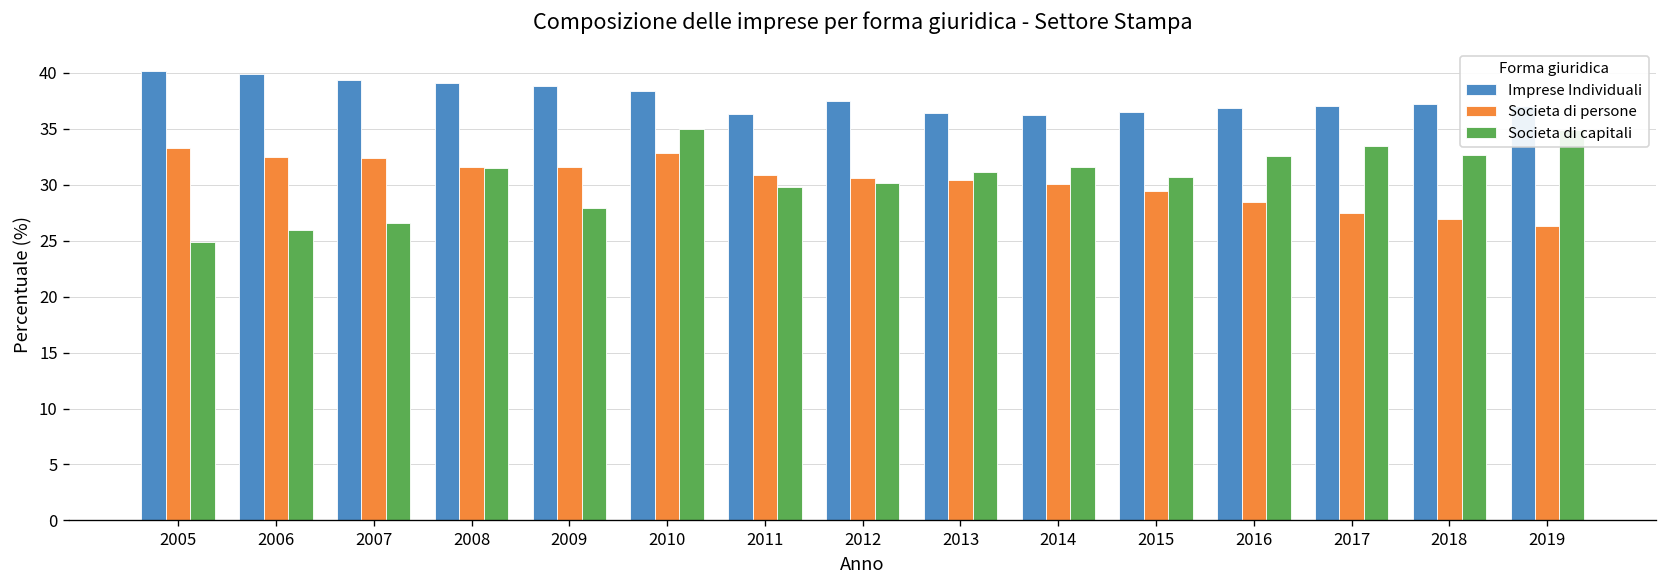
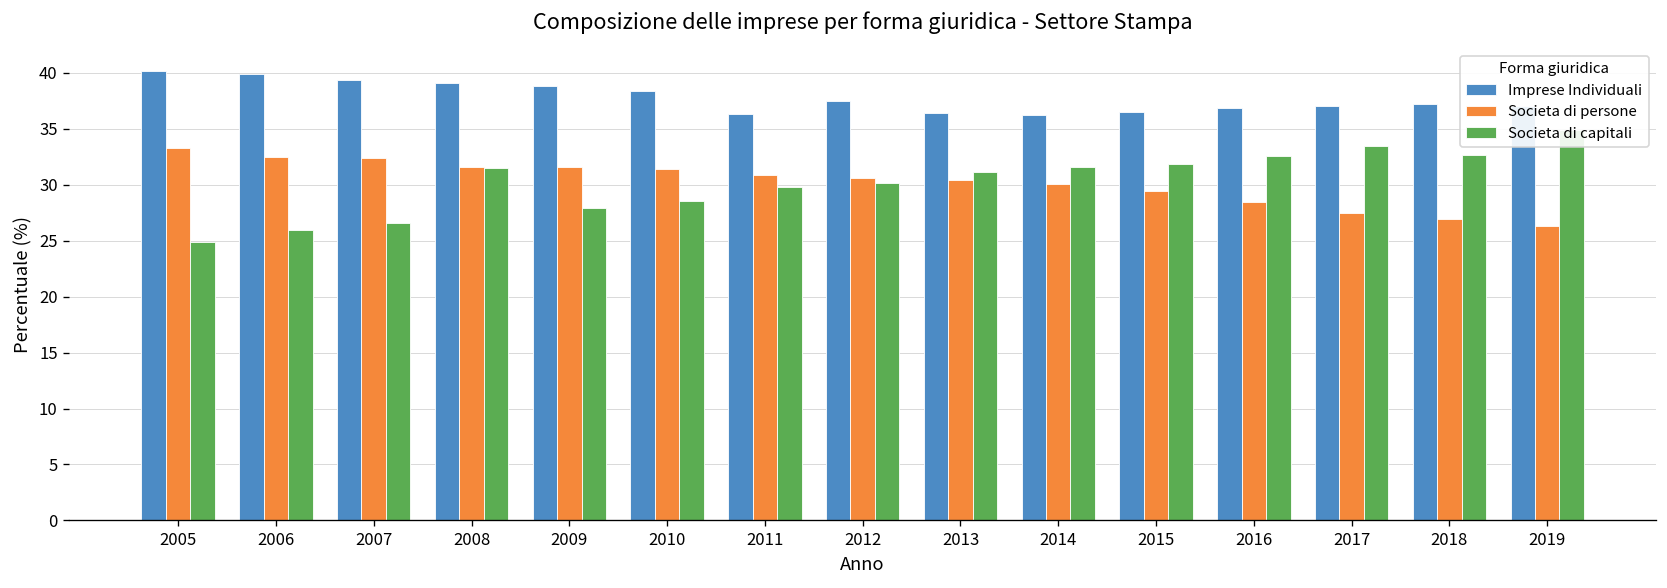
  {
    "Imprese Individuali": {
      "2005": 40,
      "2006": 40,
      "2007": 39,
      "2008": 39,
      "2009": 39,
      "2010": 38,
      "2011": 36,
      "2012": 37,
      "2013": 36,
      "2014": 36,
      "2015": 37,
      "2016": 37,
      "2017": 37,
      "2018": 37
    },
    "Societa di persone": {
      "2005": 33,
      "2006": 32,
      "2007": 32,
      "2008": 32,
      "2009": 32,
-     "2010": 33,
+     "2010": 31,
      "2011": 31,
      "2012": 31,
      "2013": 30,
      "2014": 30,
      "2015": 29,
      "2016": 28,
      "2017": 27,
      "2018": 27,
      "2019": 26
    },
    "Societa di capitali": {
      "2005": 25,
      "2006": 26,
      "2007": 27,
      "2008": 31,
      "2009": 28,
-     "2010": 35,
+     "2010": 29,
      "2011": 30,
      "2012": 30,
      "2013": 31,
      "2014": 32,
-     "2015": 31,
+     "2015": 32,
      "2016": 33,
      "2017": 33,
      "2018": 33
    }
  }
